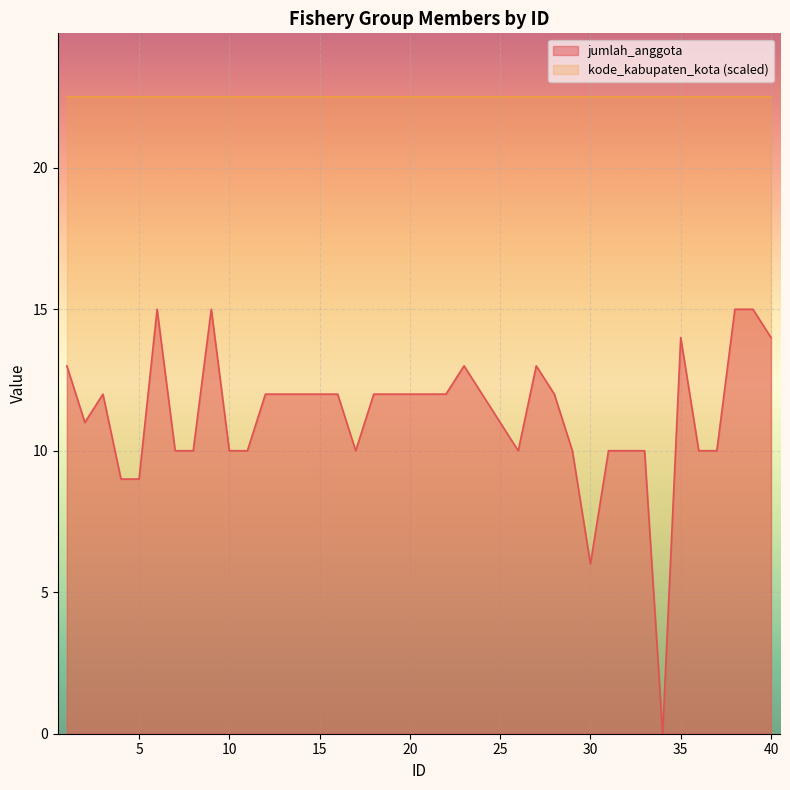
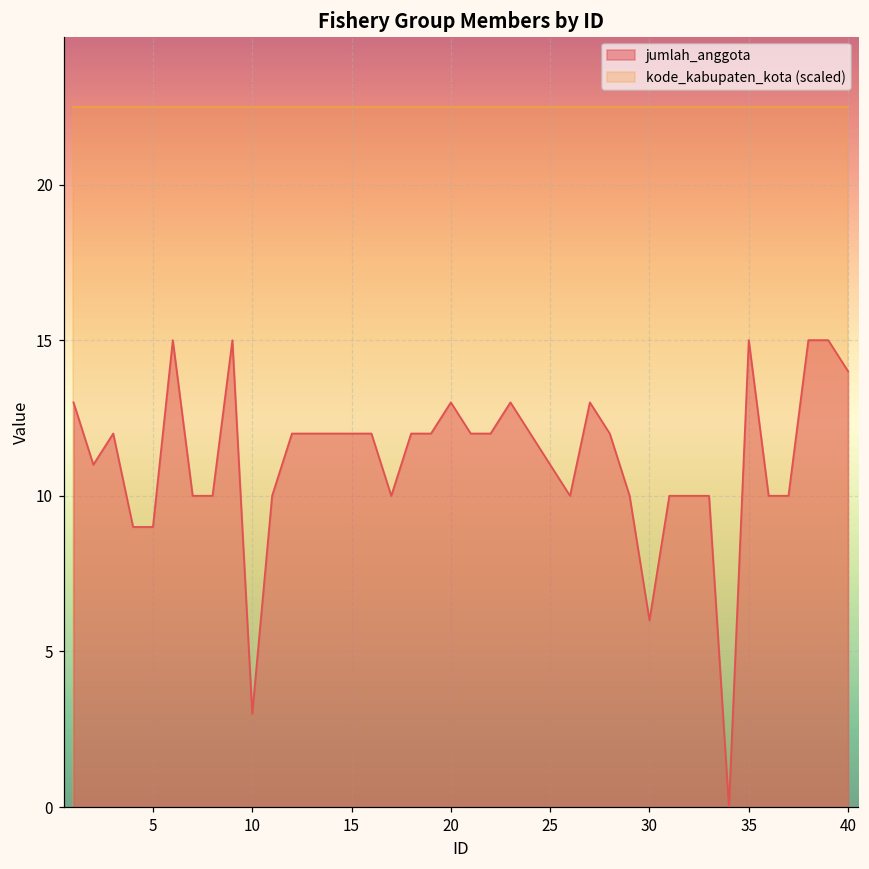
  {
    "jumlah_anggota": {
      "5": 9,
-     "10": 10,
+     "10": 3,
      "15": 12,
-     "20": 12,
+     "20": 13,
      "25": 11,
      "30": 6,
-     "35": 14,
+     "35": 15,
      "40": 14
    },
    "kode_kabupaten_kota (scaled)": {
      "5": 22.5,
      "10": 22.5,
      "15": 22.5,
      "20": 22.5,
      "25": 22.5,
      "30": 22.5,
      "35": 22.5,
      "40": 22.5
    }
  }
